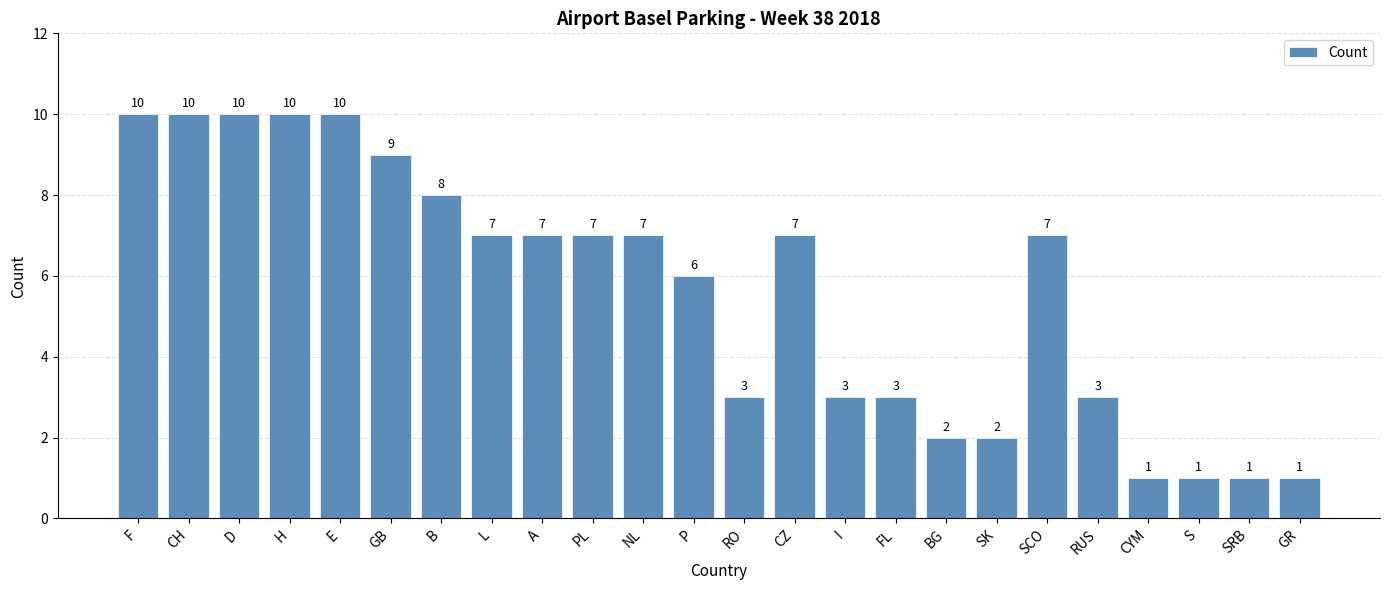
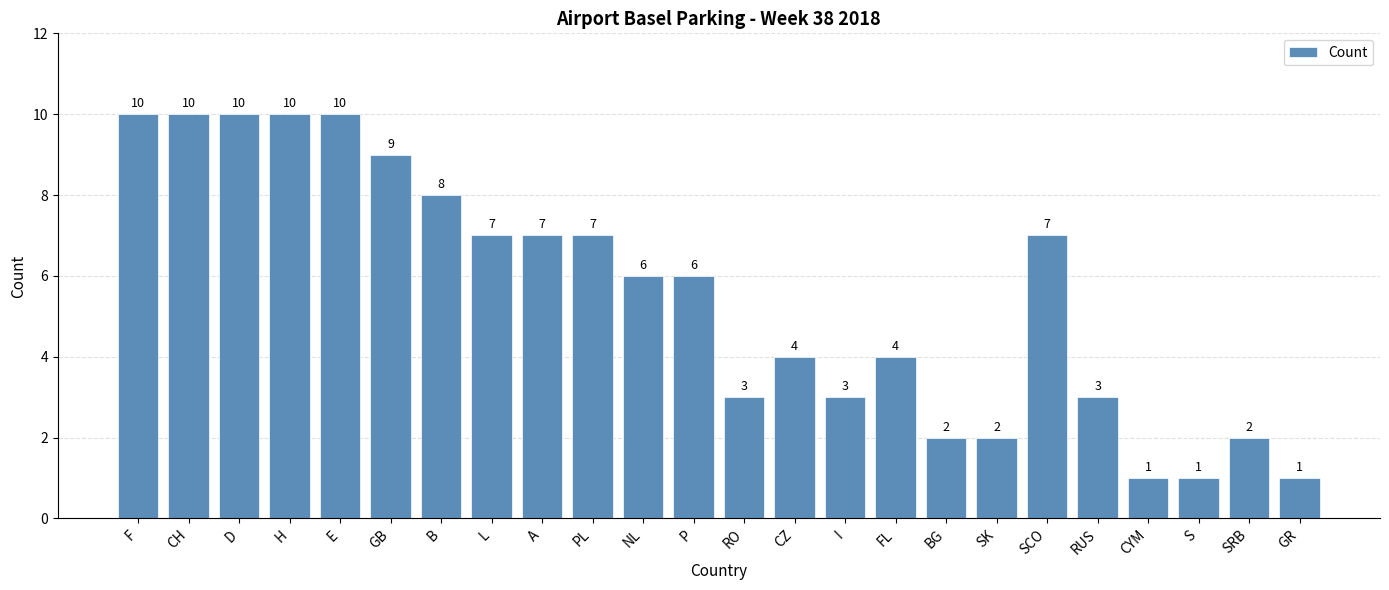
  {
    "F": 10,
    "CH": 10,
    "D": 10,
    "H": 10,
    "E": 10,
    "GB": 9,
    "B": 8,
    "L": 7,
    "A": 7,
    "PL": 7,
-   "NL": 7,
+   "NL": 6,
    "P": 6,
    "RO": 3,
-   "CZ": 7,
+   "CZ": 4,
    "I": 3,
-   "FL": 3,
+   "FL": 4,
    "BG": 2,
    "SK": 2,
    "SCO": 7,
    "RUS": 3,
    "CYM": 1,
    "S": 1,
-   "SRB": 1,
+   "SRB": 2,
    "GR": 1
  }
